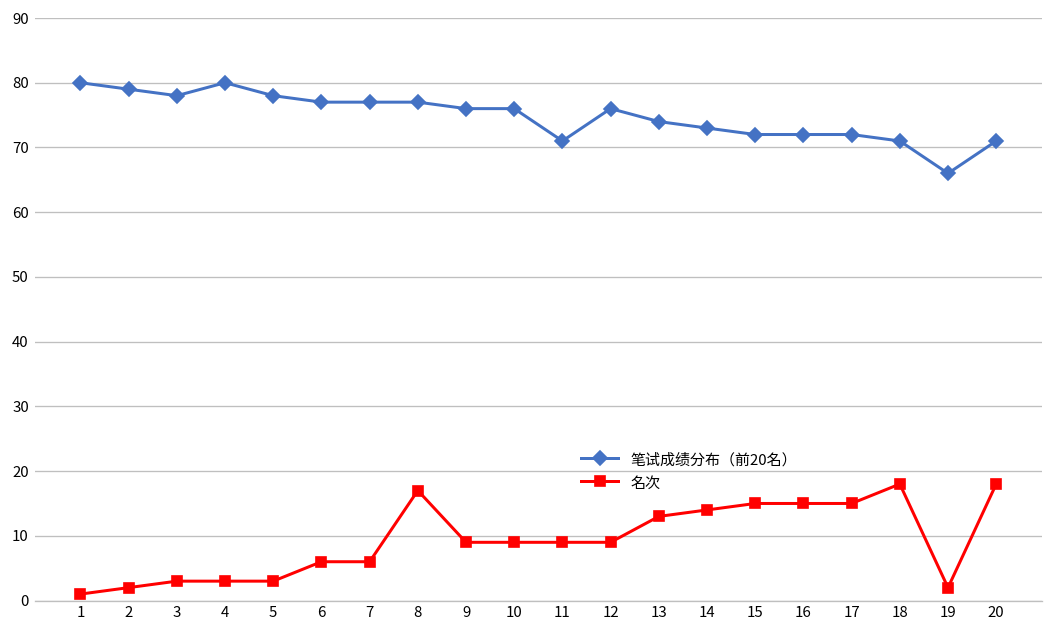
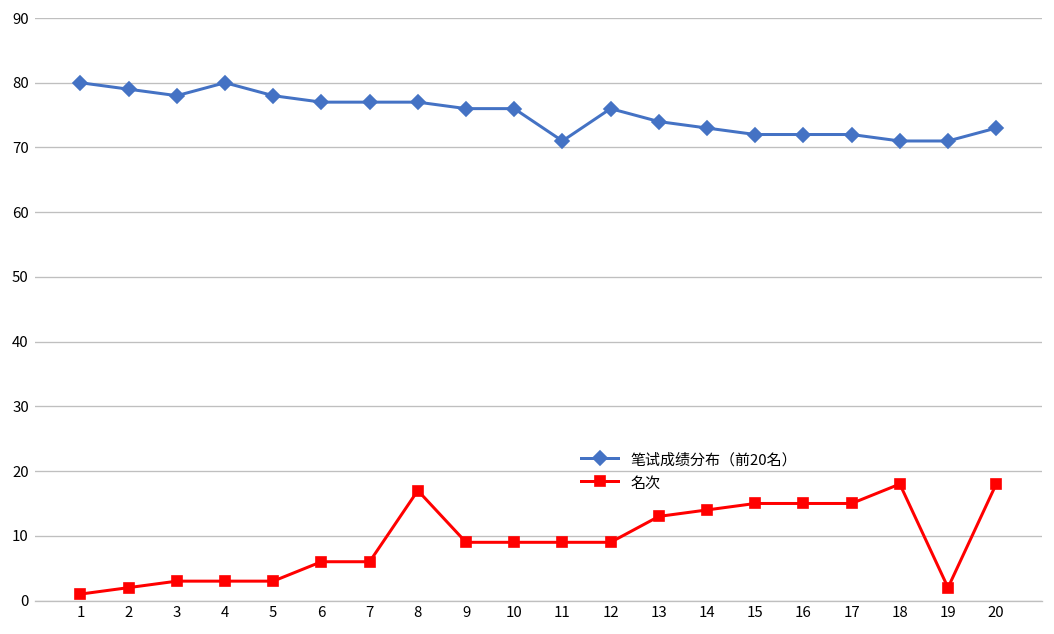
  {
    "笔试成绩分布（前20名）": {
      "1": 80,
      "2": 79,
      "3": 78,
      "4": 80,
      "5": 78,
      "6": 77,
      "7": 77,
      "8": 77,
      "9": 76,
      "10": 76,
      "11": 71,
      "12": 76,
      "13": 74,
      "14": 73,
      "15": 72,
      "16": 72,
      "17": 72,
      "18": 71,
-     "19": 66,
-     "20": 71
+     "19": 71,
+     "20": 73
    },
    "名次": {
      "1": 1,
      "2": 2,
      "3": 3,
      "4": 3,
      "5": 3,
      "6": 6,
      "7": 6,
      "8": 17,
      "9": 9,
      "10": 9,
      "11": 9,
      "12": 9,
      "13": 13,
      "14": 14,
      "15": 15,
      "16": 15,
      "17": 15,
      "18": 18,
      "19": 2,
      "20": 18
    }
  }
